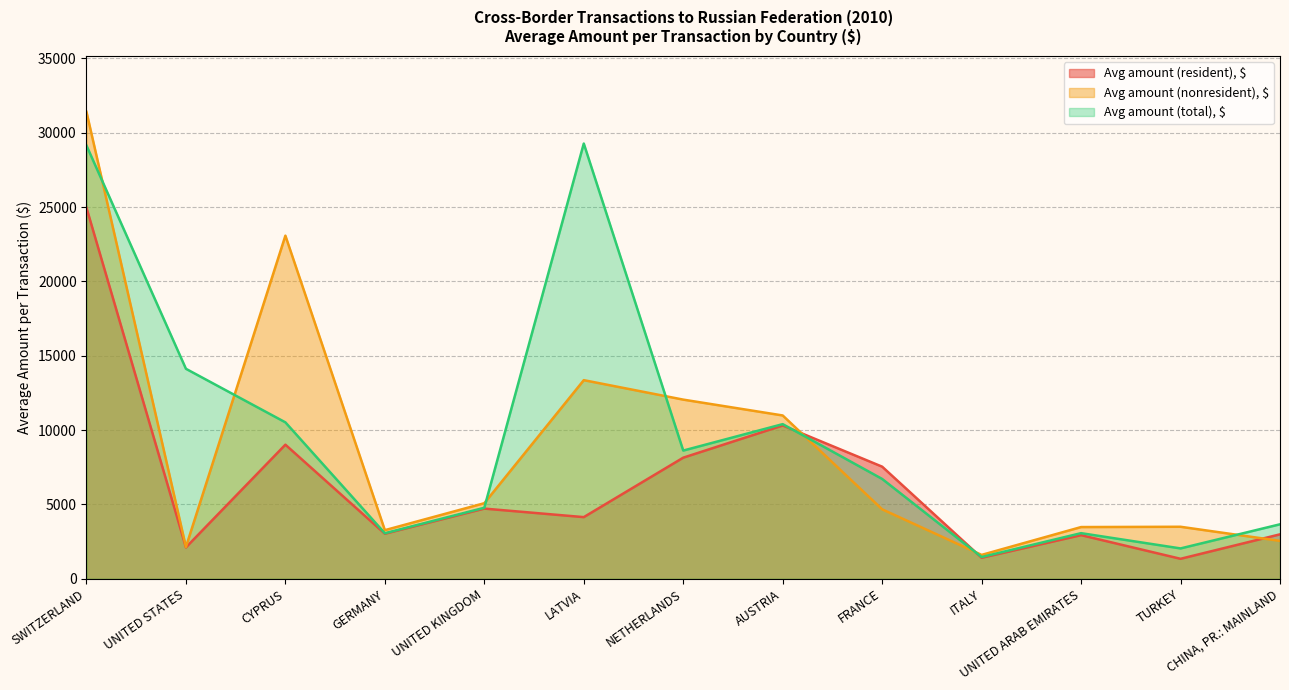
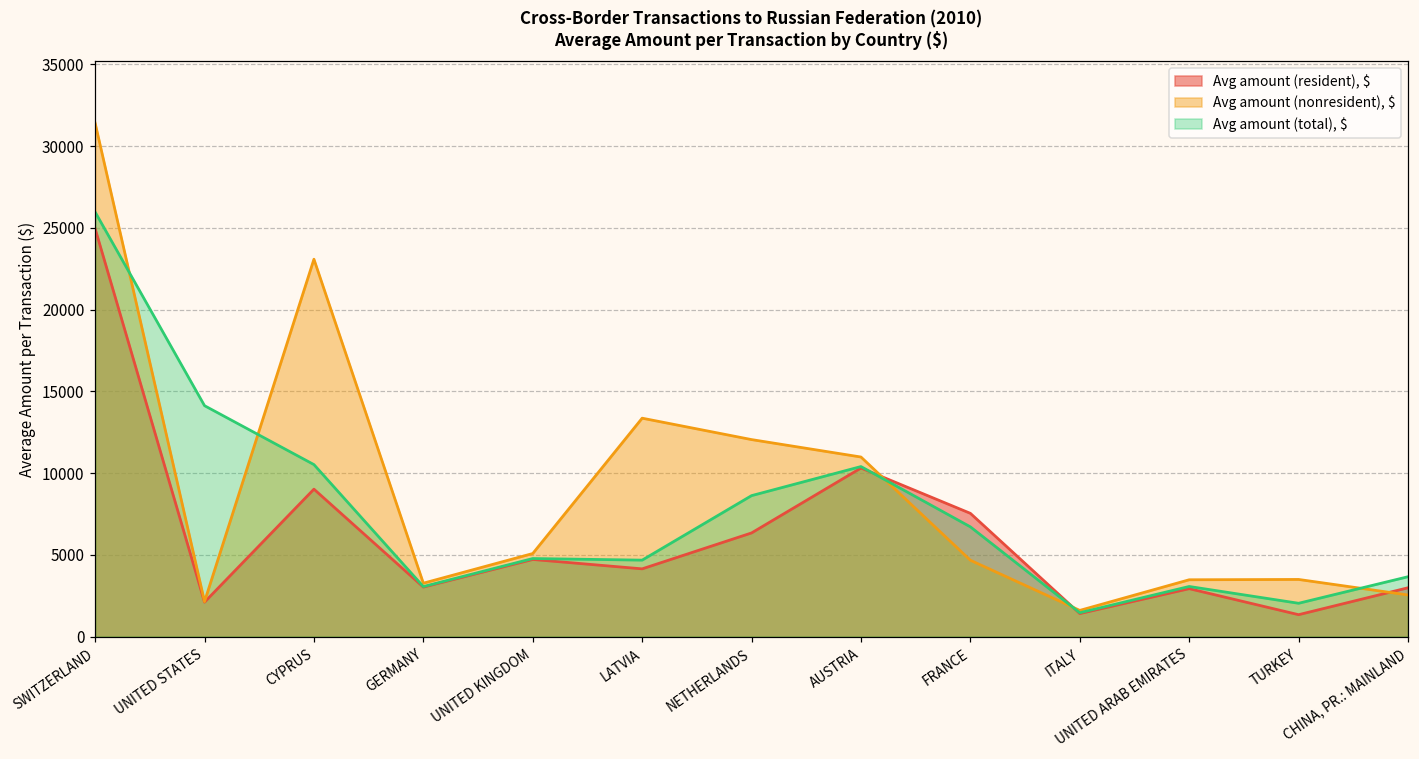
  {
    "Avg amount (resident), $": {
      "SWITZERLAND": 25000,
      "CYPRUS": 9000,
      "LATVIA": 4100,
-     "NETHERLANDS": 8100,
+     "NETHERLANDS": 6300,
      "FRANCE": 7500,
      "TURKEY": 1300,
      "CHINA, PR.: MAINLAND": 3000
    },
    "Avg amount (nonresident), $": {
      "SWITZERLAND": 31400,
      "CYPRUS": 23100,
      "GERMANY": 3300,
      "UNITED KINGDOM": 5100,
      "LATVIA": 13400,
      "NETHERLANDS": 12000,
      "AUSTRIA": 11000,
      "FRANCE": 4700,
      "UNITED ARAB EMIRATES": 3500,
      "TURKEY": 3500,
      "CHINA, PR.: MAINLAND": 2500
    },
    "Avg amount (total), $": {
-     "SWITZERLAND": 29100,
+     "SWITZERLAND": 26000,
      "UNITED STATES": 14100,
      "CYPRUS": 10500,
-     "LATVIA": 29300,
+     "LATVIA": 4700,
      "NETHERLANDS": 8600,
      "FRANCE": 6700,
      "TURKEY": 2000,
      "CHINA, PR.: MAINLAND": 3700
    }
  }
